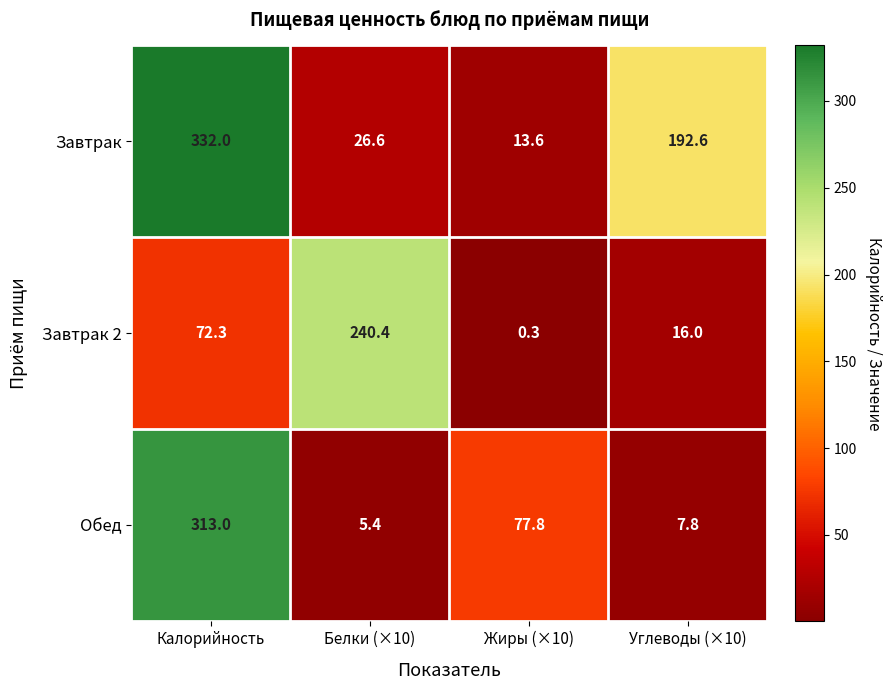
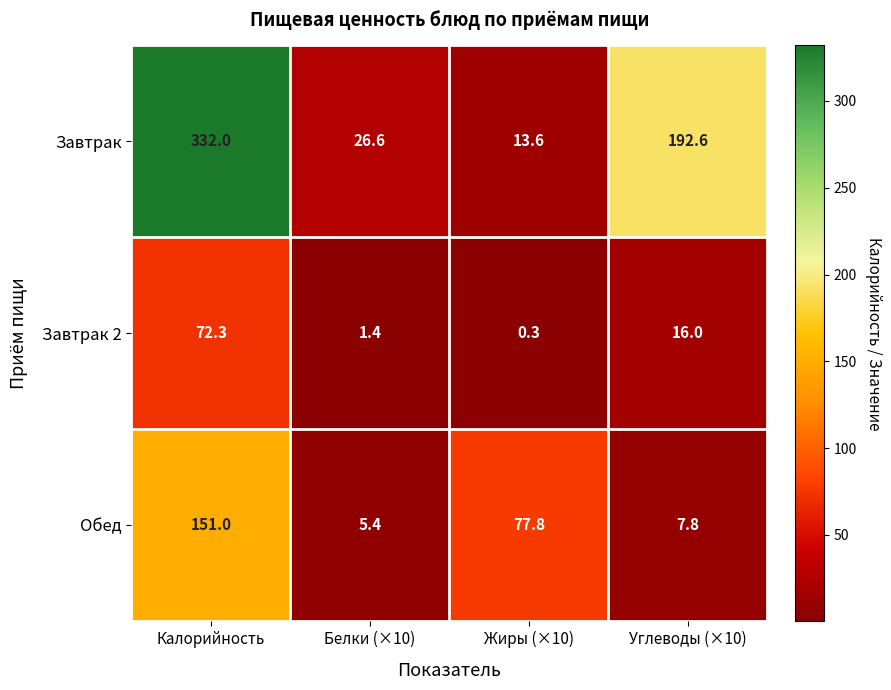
  {
    "Завтрак": {
      "Калорийность": 332.0,
      "Белки (×10)": 26.6,
      "Жиры (×10)": 13.6,
      "Углеводы (×10)": 192.6
    },
    "Завтрак 2": {
      "Калорийность": 72.3,
-     "Белки (×10)": 240.4,
+     "Белки (×10)": 1.4,
      "Жиры (×10)": 0.3,
      "Углеводы (×10)": 16.0
    },
    "Обед": {
-     "Калорийность": 313.0,
+     "Калорийность": 151.0,
      "Белки (×10)": 5.4,
      "Жиры (×10)": 77.8,
      "Углеводы (×10)": 7.8
    }
  }
